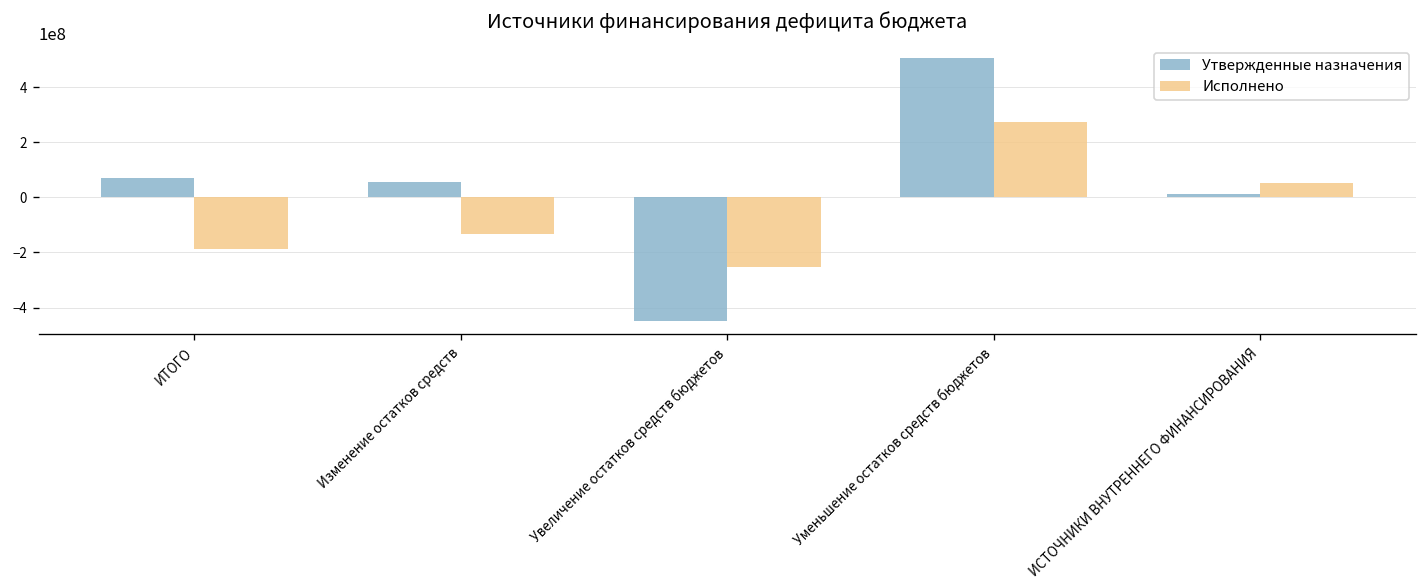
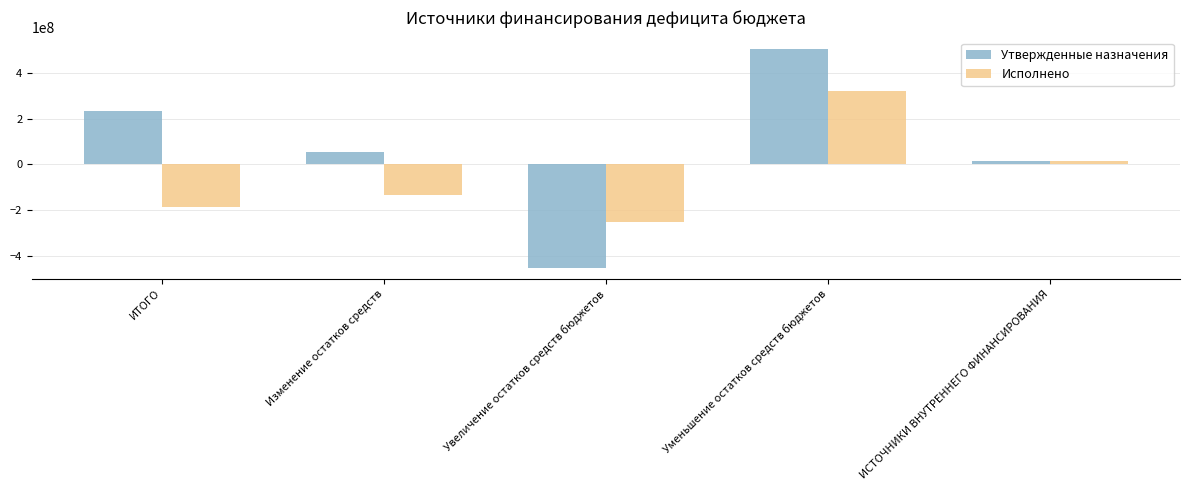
  {
    "Утвержденные назначения": {
-     "ИТОГО": 70000000,
+     "ИТОГО": 230000000,
      "Изменение остатков средств": 60000000,
      "Увеличение остатков средств бюджетов": -450000000,
      "Уменьшение остатков средств бюджетов": 500000000,
      "ИСТОЧНИКИ ВНУТРЕННЕГО ФИНАНСИРОВАНИЯ": 10000000
    },
    "Исполнено": {
      "ИТОГО": -190000000,
      "Изменение остатков средств": -130000000,
      "Увеличение остатков средств бюджетов": -250000000,
-     "Уменьшение остатков средств бюджетов": 270000000,
-     "ИСТОЧНИКИ ВНУТРЕННЕГО ФИНАНСИРОВАНИЯ": 50000000
+     "Уменьшение остатков средств бюджетов": 320000000,
+     "ИСТОЧНИКИ ВНУТРЕННЕГО ФИНАНСИРОВАНИЯ": 10000000
    }
  }
